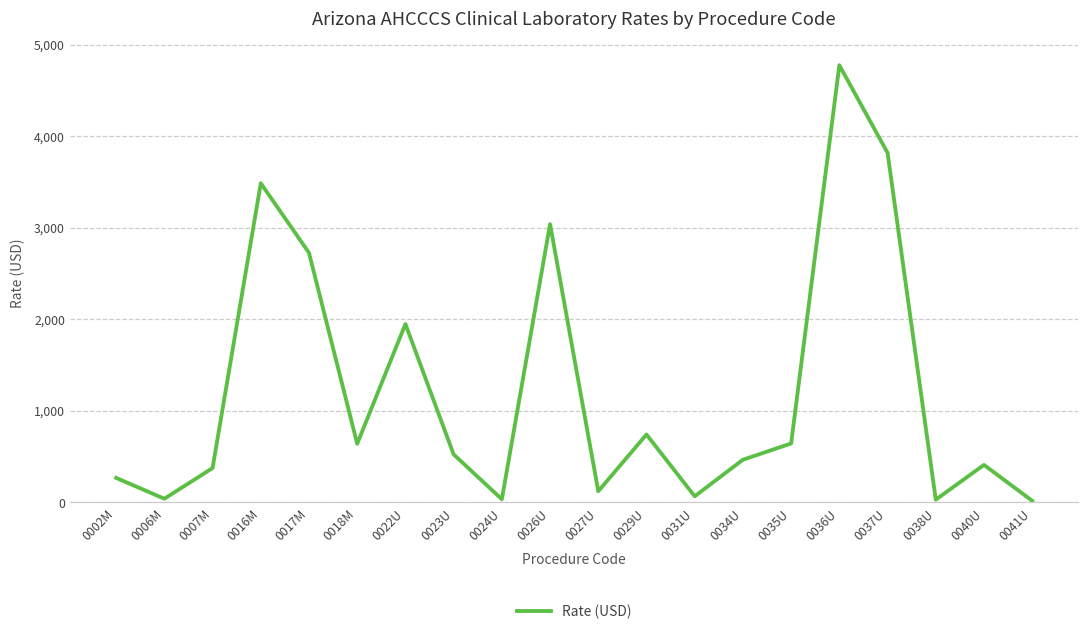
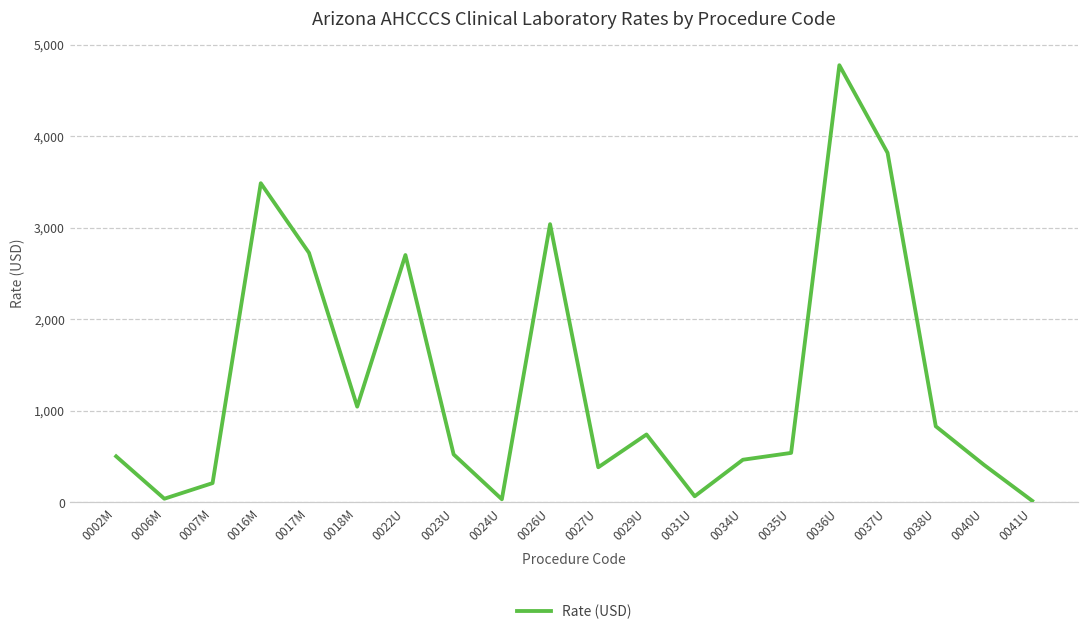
  {
-   "0002M": "300",
+   "0002M": "500",
    "0006M": "0",
-   "0007M": "400",
+   "0007M": "200",
    "0016M": "3,500",
    "0017M": "2,700",
-   "0018M": "600",
-   "0022U": "1,900",
+   "0018M": "1,000",
+   "0022U": "2,700",
    "0023U": "500",
    "0024U": "0",
    "0026U": "3,000",
-   "0027U": "100",
+   "0027U": "400",
    "0029U": "700",
    "0031U": "100",
    "0034U": "500",
-   "0035U": "600",
+   "0035U": "500",
    "0036U": "4,800",
    "0037U": "3,800",
-   "0038U": "0",
+   "0038U": "800",
    "0040U": "400",
    "0041U": "0"
  }
